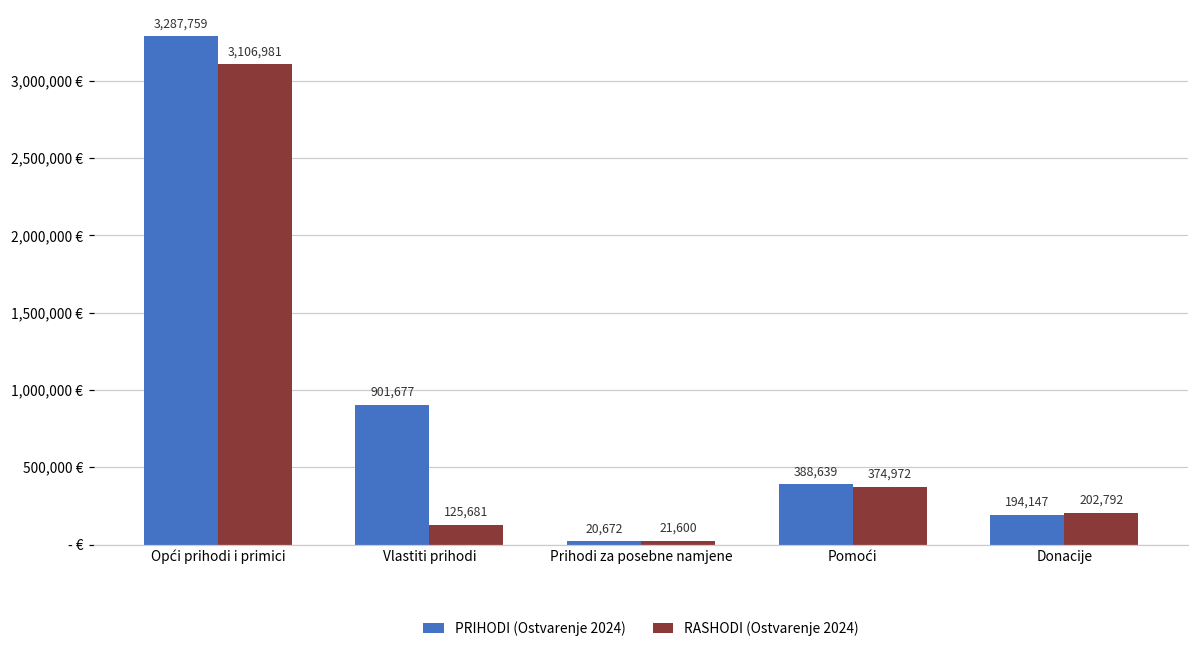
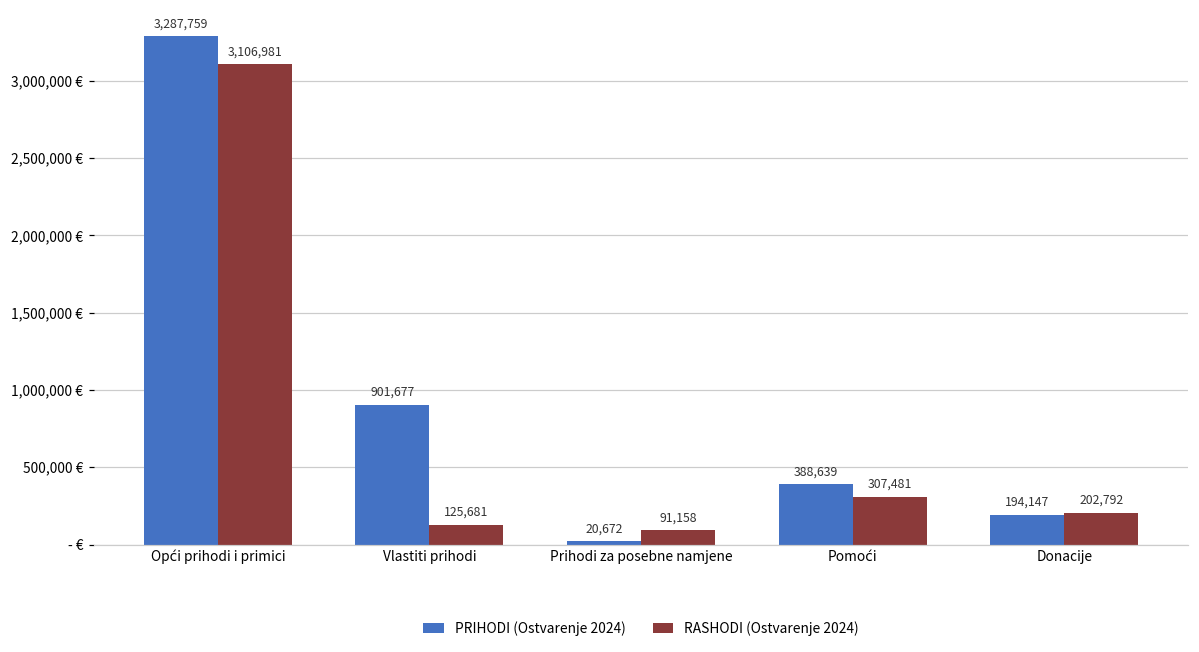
  {
    "PRIHODI (Ostvarenje 2024)": {
      "Opći prihodi i primici": "3,287,759",
      "Vlastiti prihodi": "901,677",
      "Prihodi za posebne namjene": "20,672",
      "Pomoći": "388,639",
      "Donacije": "194,147"
    },
    "RASHODI (Ostvarenje 2024)": {
      "Opći prihodi i primici": "3,106,981",
      "Vlastiti prihodi": "125,681",
-     "Prihodi za posebne namjene": "21,600",
-     "Pomoći": "374,972",
+     "Prihodi za posebne namjene": "91,158",
+     "Pomoći": "307,481",
      "Donacije": "202,792"
    }
  }
